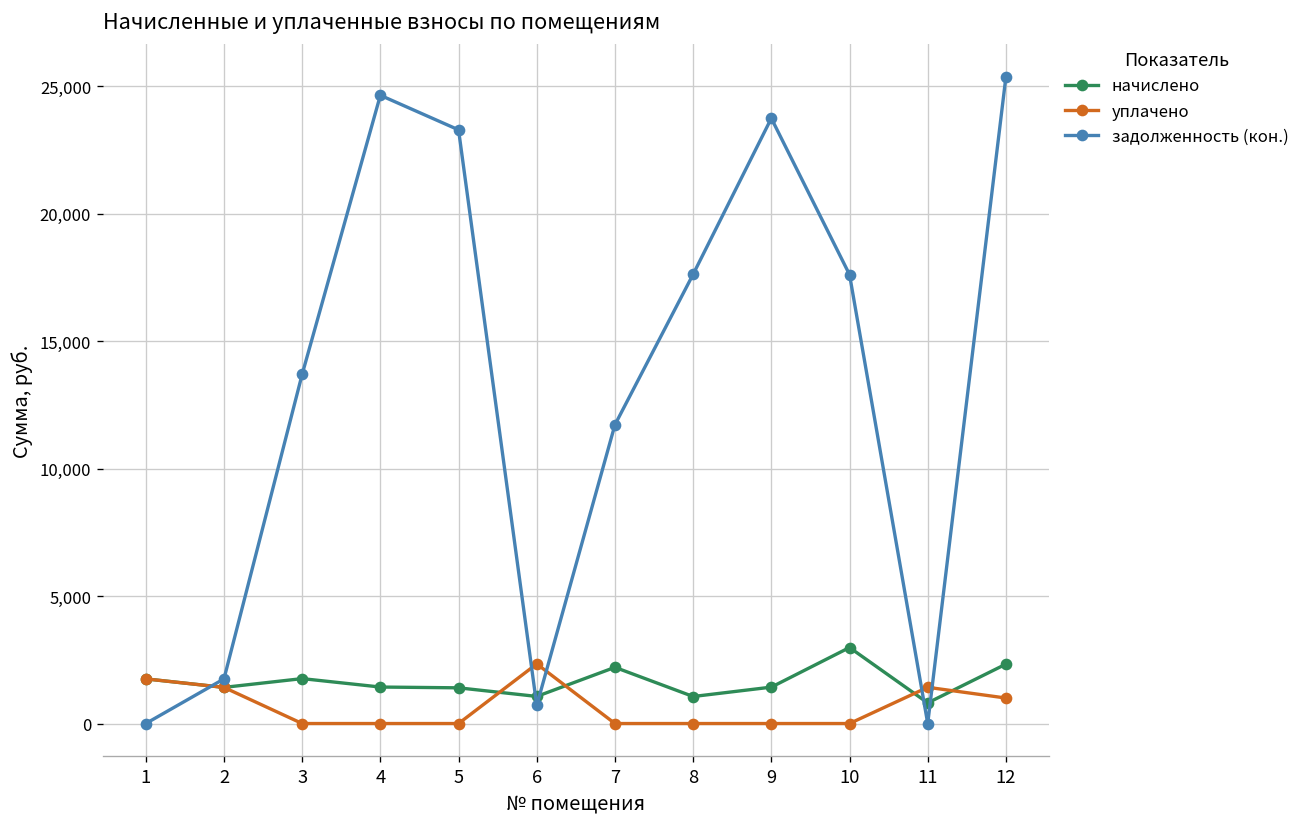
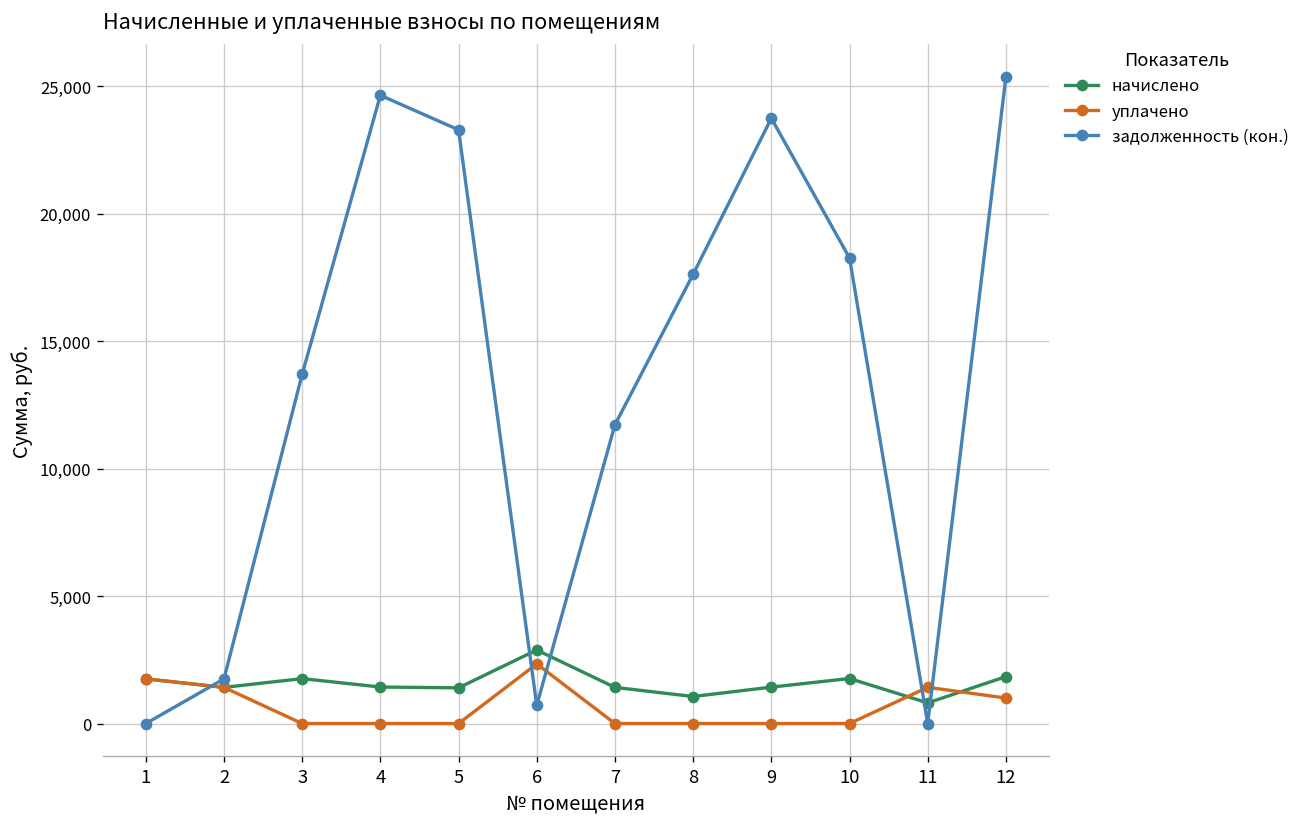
  {
    "начислено": {
      "3": "1,800",
      "4": "1,400",
      "5": "1,400",
-     "6": "1,100",
-     "7": "2,200",
+     "6": "2,900",
+     "7": "1,400",
      "8": "1,100",
      "9": "1,400",
-     "10": "3,000",
+     "10": "1,800",
      "11": "800",
-     "12": "2,300"
+     "12": "1,800"
    },
    "уплачено": {
      "3": "0",
      "4": "0",
      "5": "0",
      "6": "2,300",
      "7": "0",
      "8": "0",
      "9": "0",
      "10": "0",
      "11": "1,400",
      "12": "1,000"
    },
    "задолженность (кон.)": {
      "1": "0",
      "2": "1,800",
      "3": "13,700",
      "4": "24,600",
      "5": "23,300",
      "6": "700",
      "7": "11,700",
      "8": "17,600",
      "9": "23,700",
-     "10": "17,600",
+     "10": "18,300",
      "11": "0",
      "12": "25,400"
    }
  }
